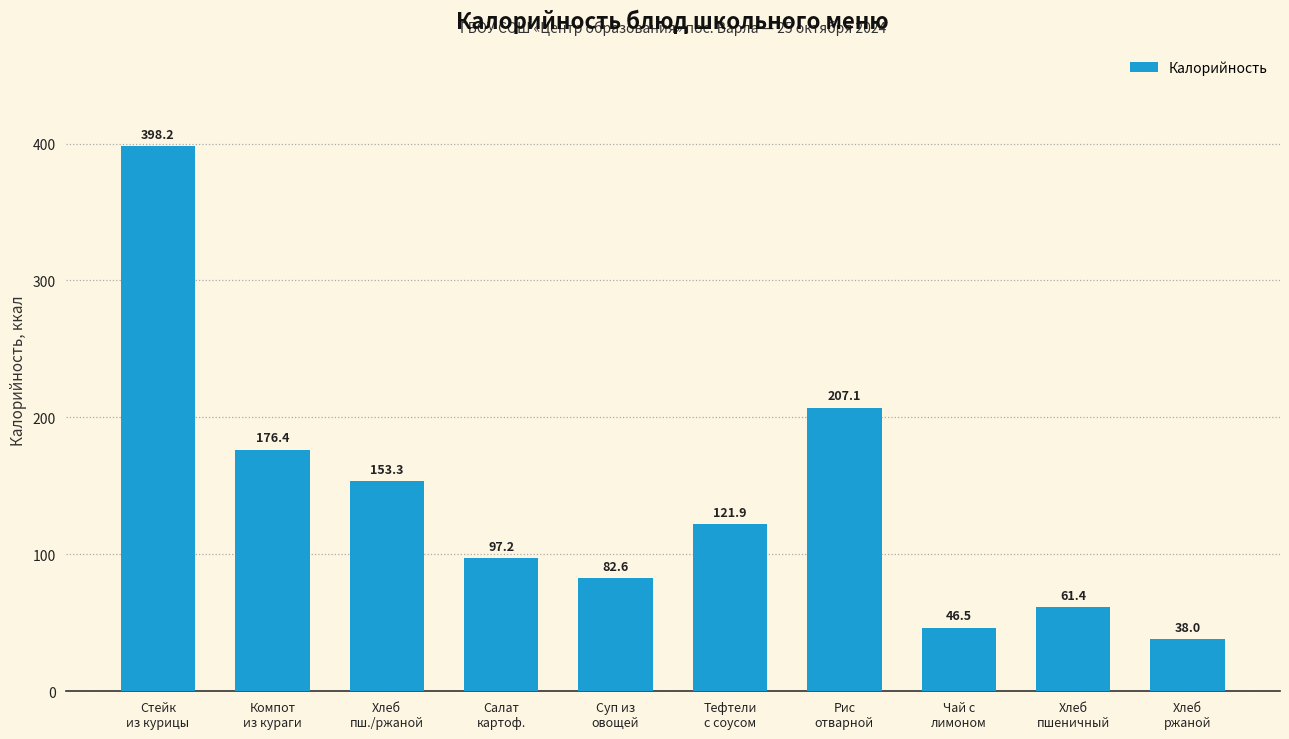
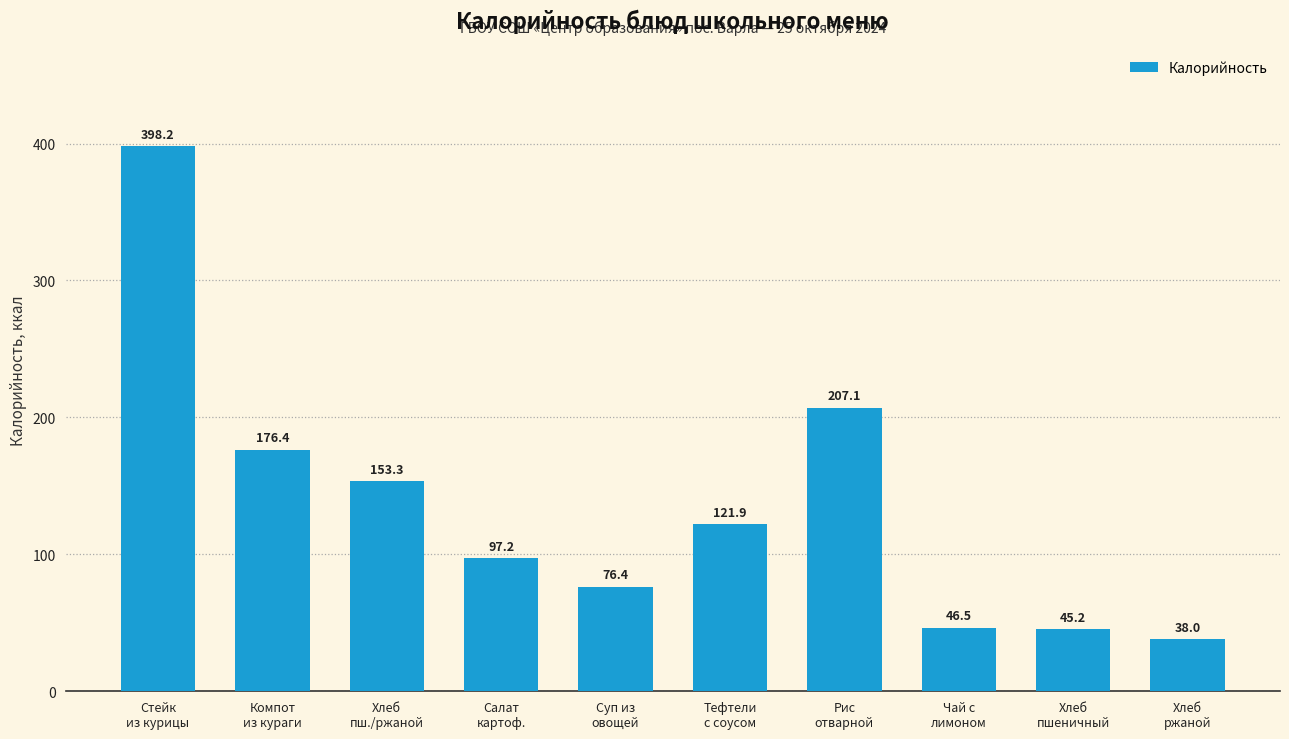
  {
    "Стейк из курицы": 398.2,
    "Компот из кураги": 176.4,
    "Хлеб пш./ржаной": 153.3,
    "Салат картоф.": 97.2,
-   "Суп из овощей": 82.6,
+   "Суп из овощей": 76.4,
    "Тефтели с соусом": 121.9,
    "Рис отварной": 207.1,
    "Чай с лимоном": 46.5,
-   "Хлеб пшеничный": 61.4,
+   "Хлеб пшеничный": 45.2,
    "Хлеб ржаной": 38.0
  }
